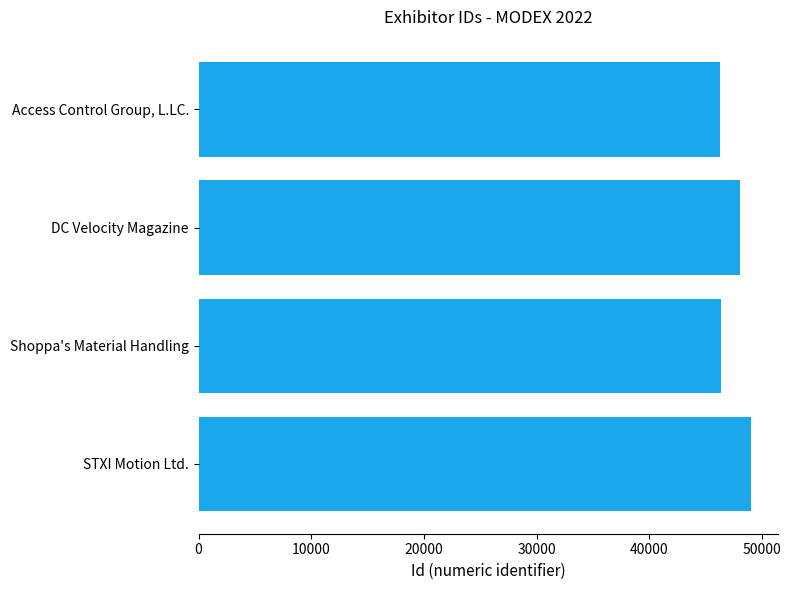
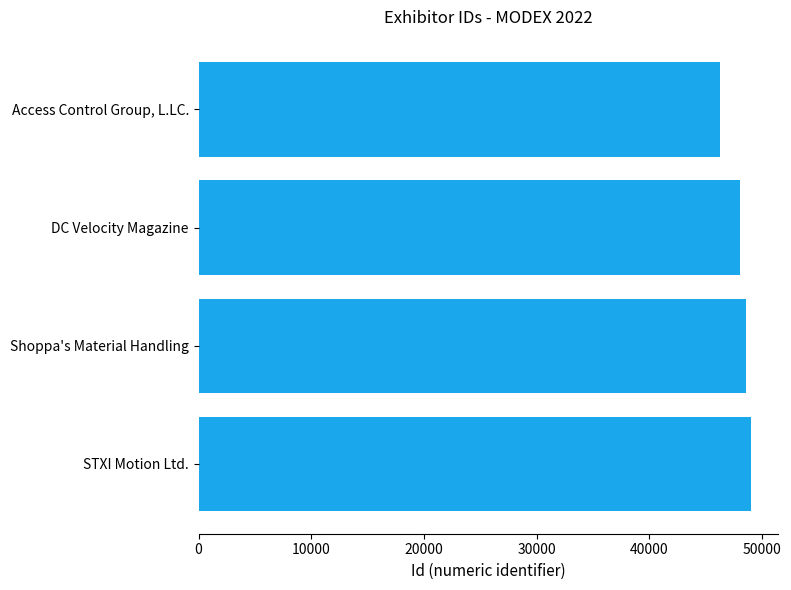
  {
    "Access Control Group, L.LC.": 46300,
    "DC Velocity Magazine": 48100,
-   "Shoppa's Material Handling": 46400,
+   "Shoppa's Material Handling": 48600,
    "STXI Motion Ltd.": 49000
  }
